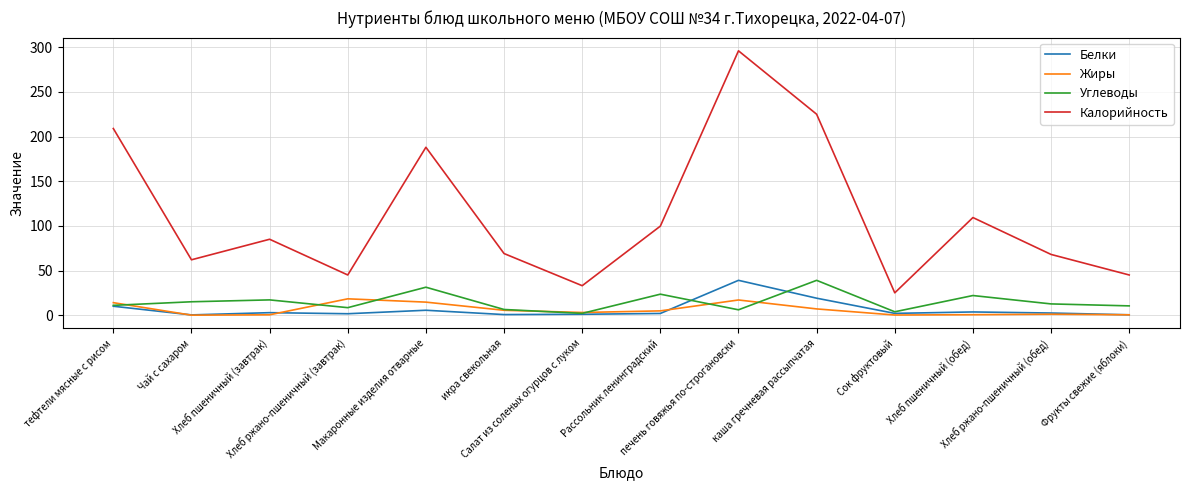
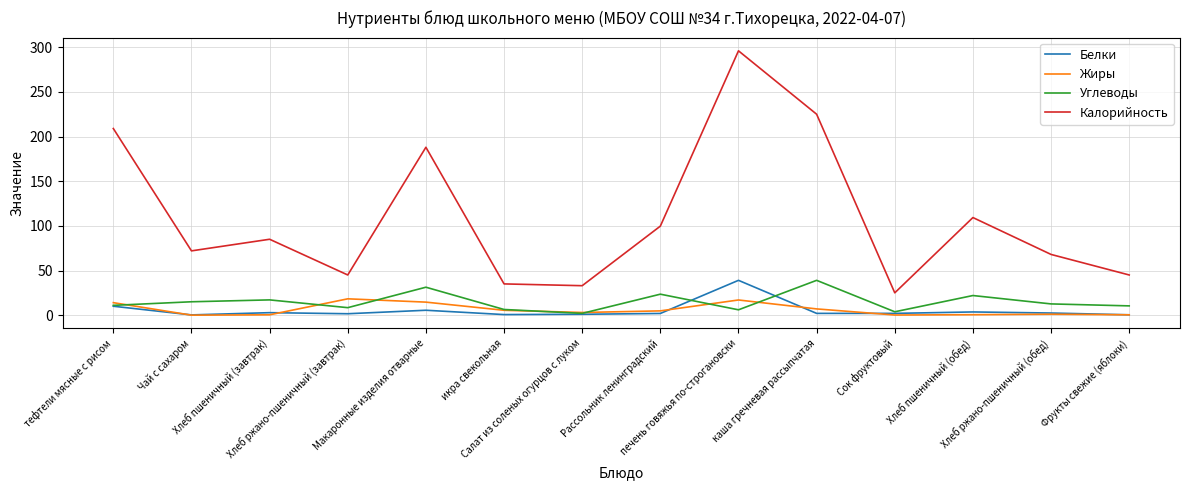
  {
    "Белки": {
      "Хлеб ржано-пшеничный (завтрак)": 0,
      "Макаронные изделия отварные": 10,
      "икра свекольная": 0,
      "Рассольник ленинградский": 0,
      "печень говяжья по-строгановски": 40,
-     "каша гречневая рассыпчатая": 20,
+     "каша гречневая рассыпчатая": 0,
      "Хлеб пшеничный (обед)": 0
    },
    "Жиры": {
      "тефтели мясные с рисом": 10,
      "Хлеб ржано-пшеничный (завтрак)": 20,
      "Макаронные изделия отварные": 10,
      "Рассольник ленинградский": 0,
      "печень говяжья по-строгановски": 20,
      "каша гречневая рассыпчатая": 10,
      "Хлеб пшеничный (обед)": 0
    },
    "Углеводы": {
      "Чай с сахаром": 20,
      "Хлеб пшеничный (завтрак)": 20,
      "Хлеб ржано-пшеничный (завтрак)": 10,
      "Макаронные изделия отварные": 30,
      "Рассольник ленинградский": 20,
      "печень говяжья по-строгановски": 10,
      "каша гречневая рассыпчатая": 40,
      "Хлеб пшеничный (обед)": 20,
      "Хлеб ржано-пшеничный (обед)": 10,
      "Фрукты свежие (яблоки)": 10
    },
    "Калорийность": {
      "тефтели мясные с рисом": 210,
-     "Чай с сахаром": 60,
+     "Чай с сахаром": 70,
      "Хлеб пшеничный (завтрак)": 90,
      "Хлеб ржано-пшеничный (завтрак)": 50,
      "Макаронные изделия отварные": 190,
-     "икра свекольная": 70,
+     "икра свекольная": 40,
      "Салат из соленых огурцов с луком": 30,
      "Рассольник ленинградский": 100,
      "печень говяжья по-строгановски": 300,
      "каша гречневая рассыпчатая": 230,
      "Сок фруктовый": 30,
      "Хлеб пшеничный (обед)": 110,
      "Хлеб ржано-пшеничный (обед)": 70,
      "Фрукты свежие (яблоки)": 50
    }
  }
